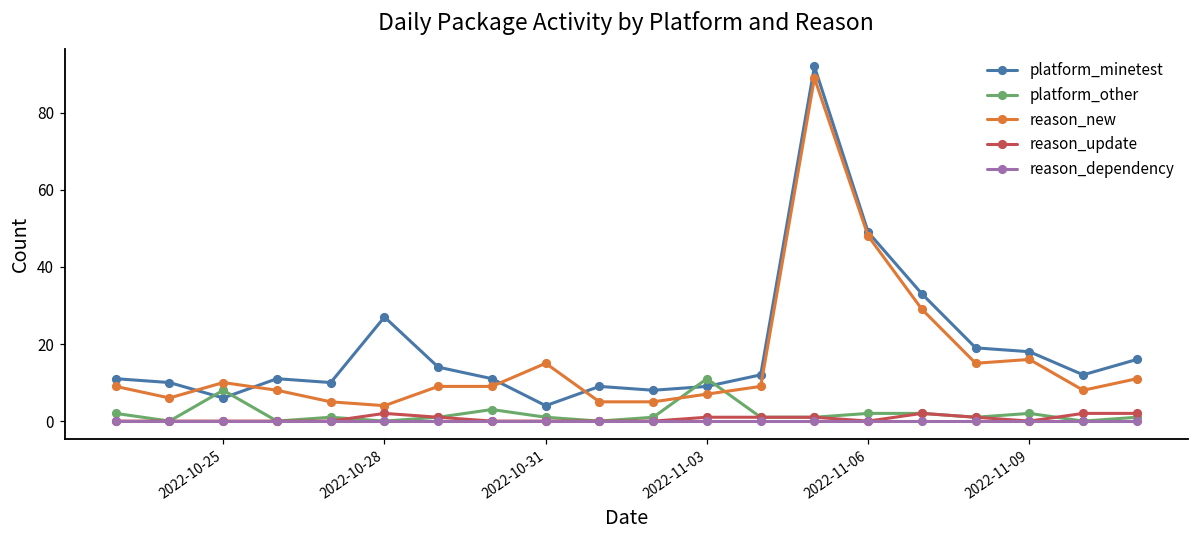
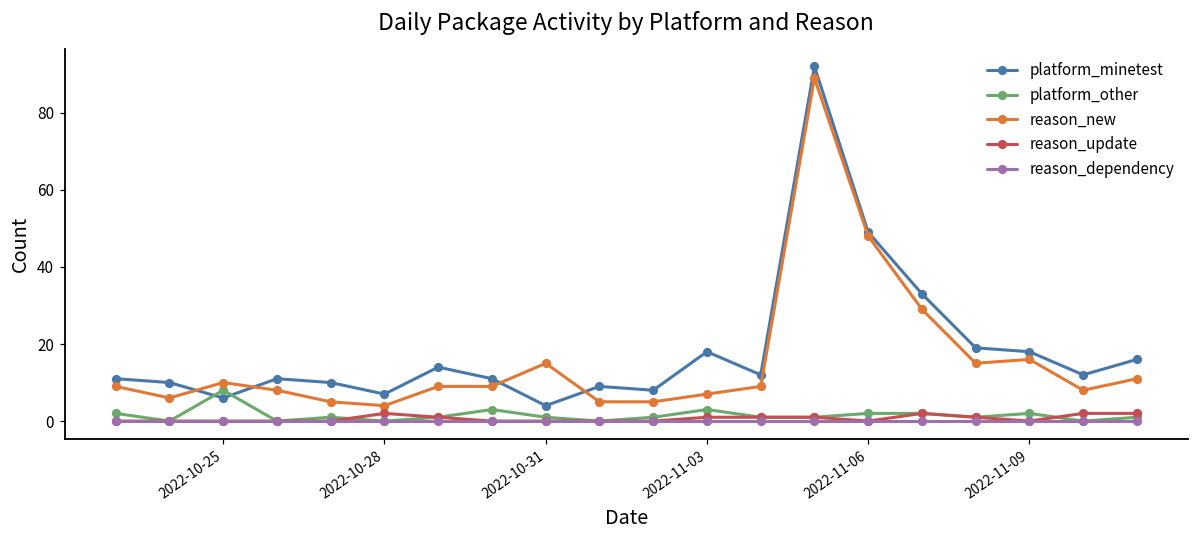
  {
    "platform_minetest": {
      "2022-10-25": 6,
-     "2022-10-28": 27,
+     "2022-10-28": 7,
      "2022-10-31": 4,
-     "2022-11-03": 9,
+     "2022-11-03": 18,
      "2022-11-06": 49,
      "2022-11-09": 18
    },
    "platform_other": {
      "2022-10-25": 8,
      "2022-10-31": 1,
-     "2022-11-03": 11,
+     "2022-11-03": 3,
      "2022-11-06": 2,
      "2022-11-09": 2
    },
    "reason_dependency": {
      "2022-11-03": 0
    }
  }
